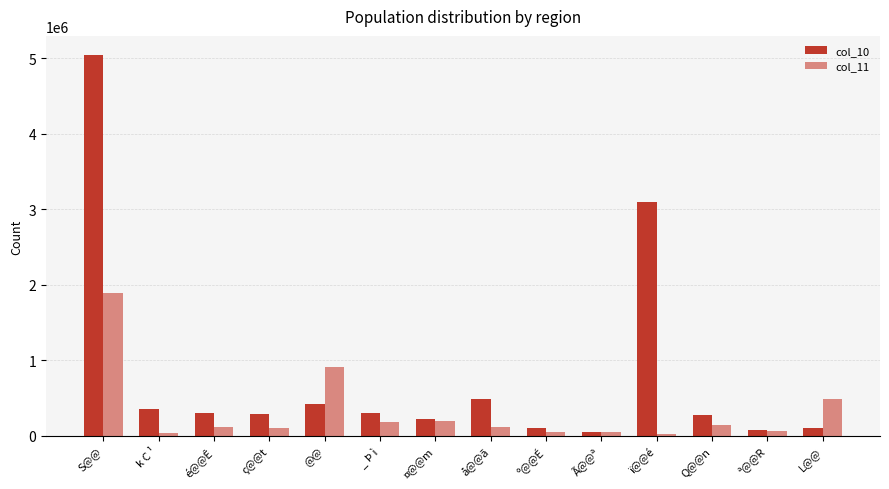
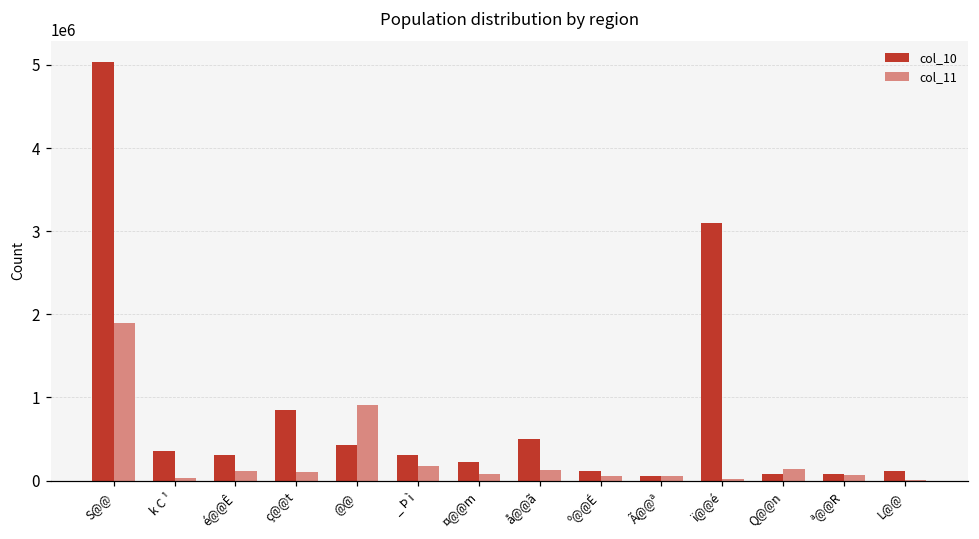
  {
    "col_10": {
      "S@@": 5000000,
      "k C ¹": 400000,
      "é@@Ê": 300000,
-     "ç@@t": 300000,
+     "ç@@t": 800000,
      "@@": 400000,
      "_ Þ ì": 300000,
      "¤@@m": 200000,
      "å@@ã": 500000,
      "º@@É": 100000,
      "Ã@@ª": 100000,
      "ï@@é": 3100000,
-     "Q@@n": 300000,
+     "Q@@n": 100000,
      "ª@@R": 100000,
      "L@@": 100000
    },
    "col_11": {
      "S@@": 1900000,
      "k C ¹": 0,
      "é@@Ê": 100000,
      "ç@@t": 100000,
      "@@": 900000,
      "_ Þ ì": 200000,
-     "¤@@m": 200000,
+     "¤@@m": 100000,
      "å@@ã": 100000,
      "º@@É": 100000,
      "Ã@@ª": 100000,
      "Q@@n": 100000,
      "ª@@R": 100000,
-     "L@@": 500000
+     "L@@": 0
    }
  }
